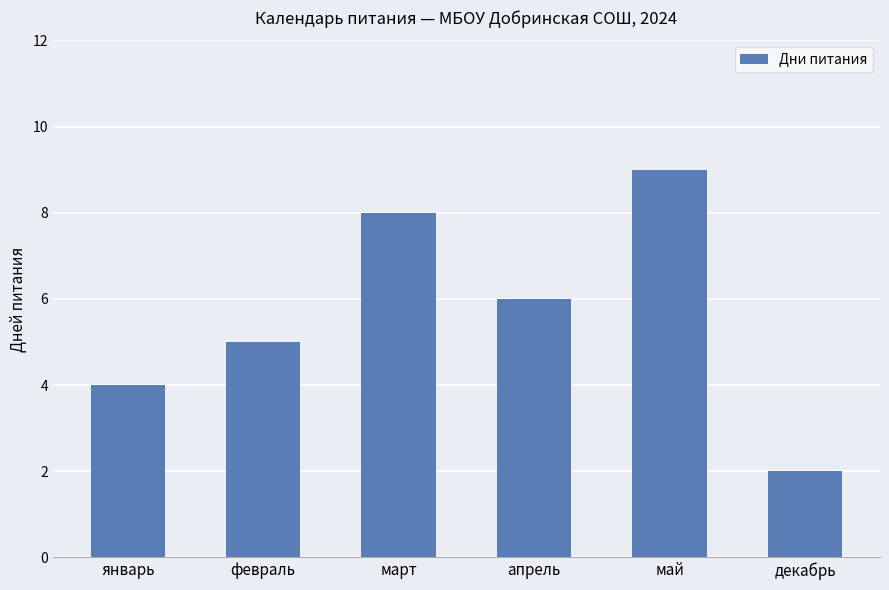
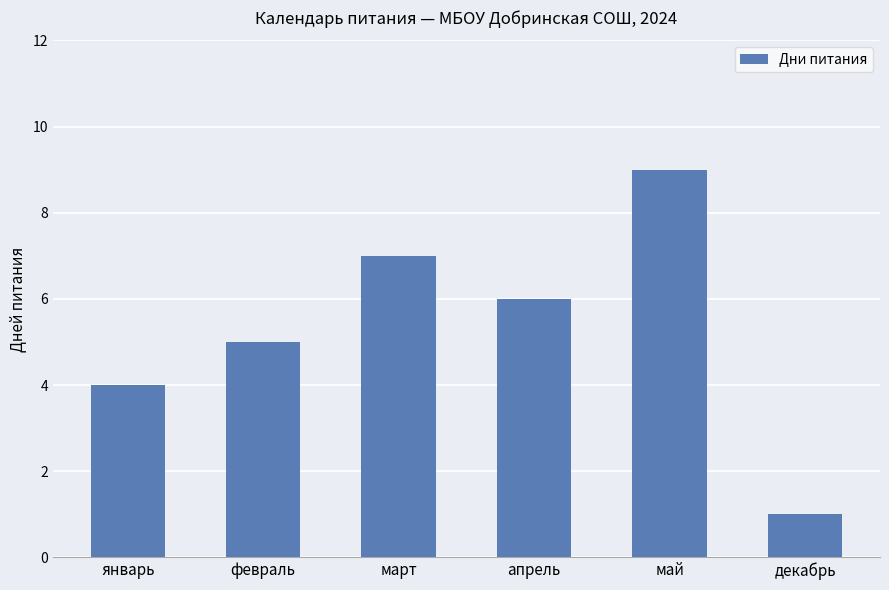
  {
    "январь": 4,
    "февраль": 5,
-   "март": 8,
+   "март": 7,
    "апрель": 6,
    "май": 9,
-   "декабрь": 2
+   "декабрь": 1
  }
